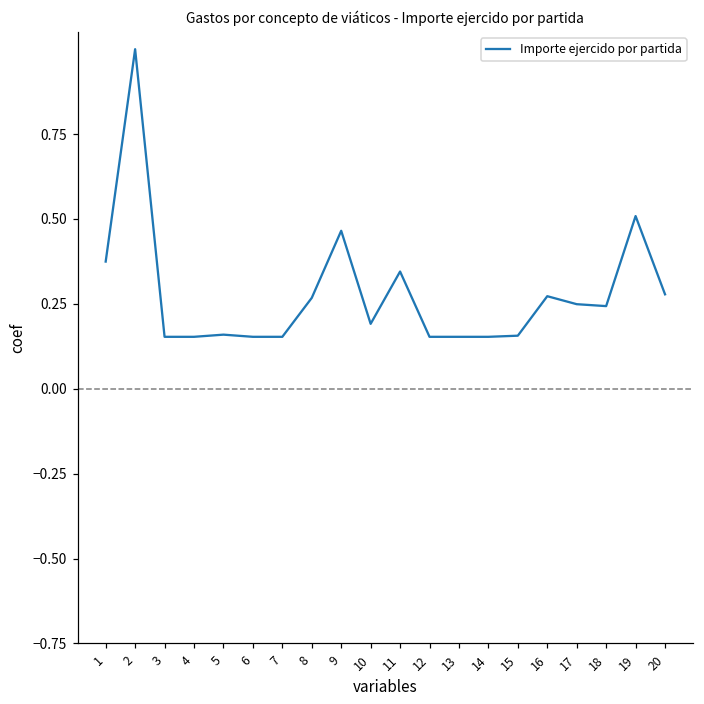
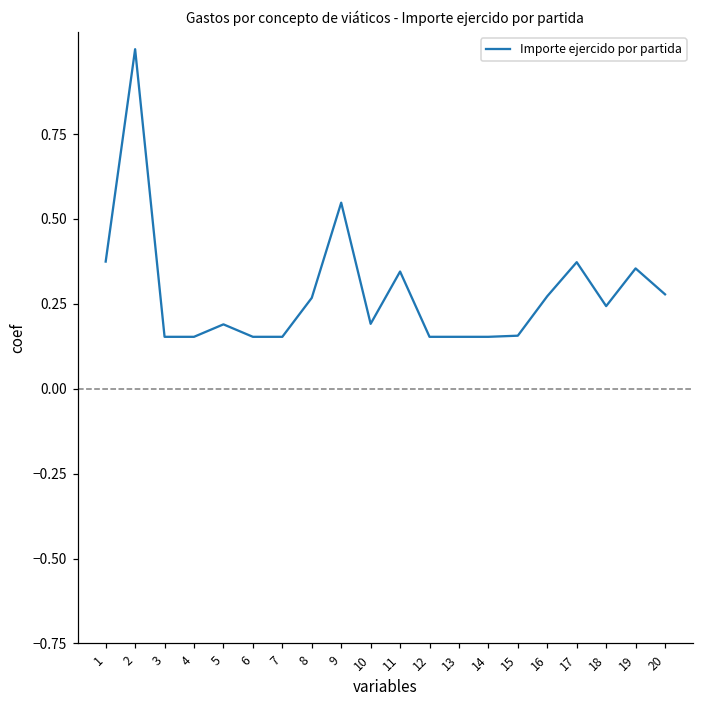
  {
    "1": 0.37,
    "2": 1.00,
    "3": 0.15,
    "4": 0.15,
-   "5": 0.16,
+   "5": 0.19,
    "6": 0.15,
    "7": 0.15,
    "8": 0.27,
-   "9": 0.47,
+   "9": 0.55,
    "10": 0.19,
    "11": 0.35,
    "12": 0.15,
    "13": 0.15,
    "14": 0.15,
    "15": 0.16,
    "16": 0.27,
-   "17": 0.25,
+   "17": 0.37,
    "18": 0.24,
-   "19": 0.51,
+   "19": 0.35,
    "20": 0.28
  }
